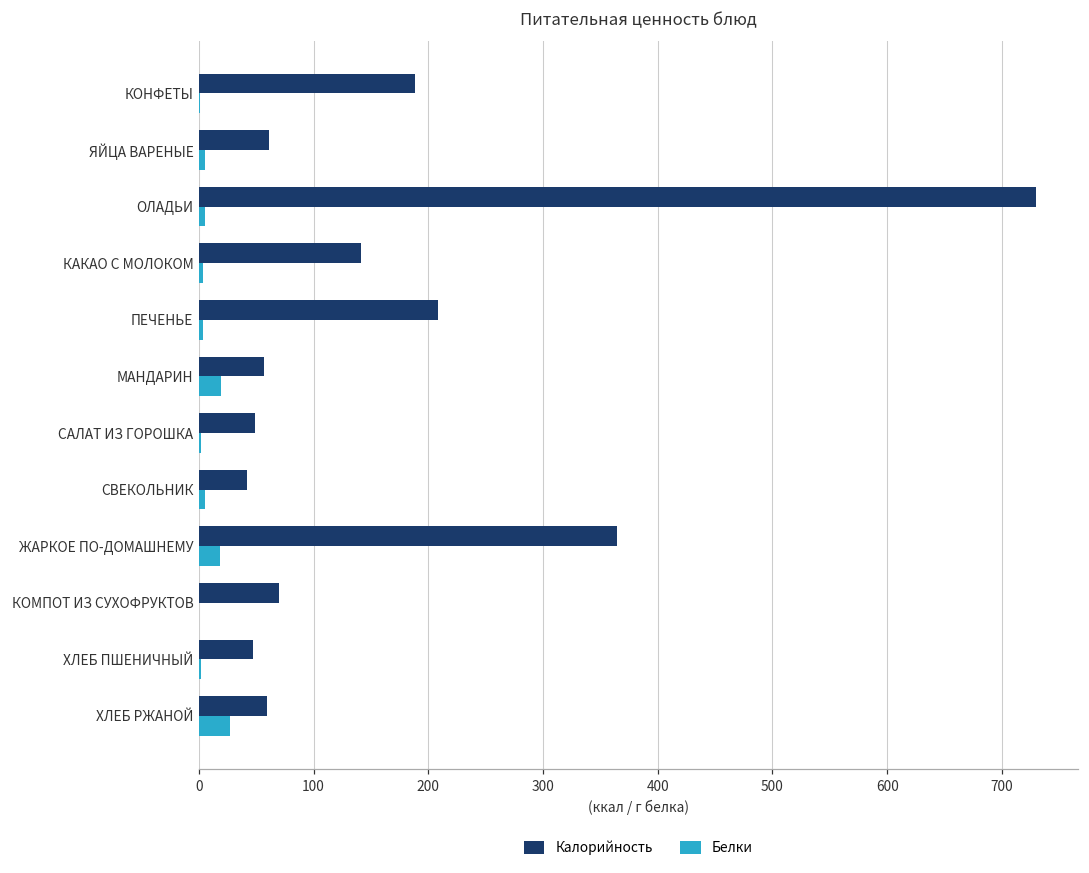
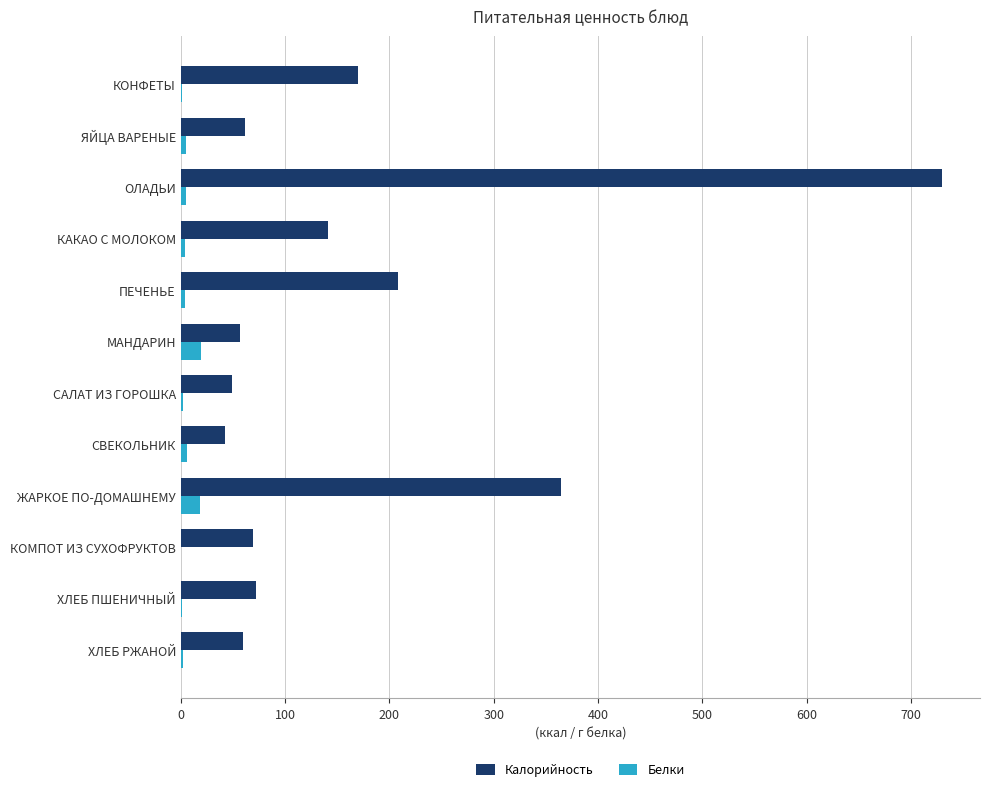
  {
    "Калорийность": {
-     "КОНФЕТЫ": 189,
+     "КОНФЕТЫ": 170,
      "ЯЙЦА ВАРЕНЫЕ": 61,
      "ОЛАДЬИ": 730,
      "КАКАО С МОЛОКОМ": 141,
      "ПЕЧЕНЬЕ": 209,
      "МАНДАРИН": 57,
      "САЛАТ ИЗ ГОРОШКА": 49,
      "СВЕКОЛЬНИК": 42,
      "ЖАРКОЕ ПО-ДОМАШНЕМУ": 364,
      "КОМПОТ ИЗ СУХОФРУКТОВ": 70,
-     "ХЛЕБ ПШЕНИЧНЫЙ": 47,
+     "ХЛЕБ ПШЕНИЧНЫЙ": 72,
      "ХЛЕБ РЖАНОЙ": 59
    },
    "Белки": {
      "ЯЙЦА ВАРЕНЫЕ": 5,
      "ОЛАДЬИ": 5,
      "КАКАО С МОЛОКОМ": 4,
      "ПЕЧЕНЬЕ": 4,
      "МАНДАРИН": 19,
      "СВЕКОЛЬНИК": 6,
      "ЖАРКОЕ ПО-ДОМАШНЕМУ": 18,
      "КОМПОТ ИЗ СУХОФРУКТОВ": 0,
-     "ХЛЕБ РЖАНОЙ": 27
+     "ХЛЕБ РЖАНОЙ": 2
    }
  }
